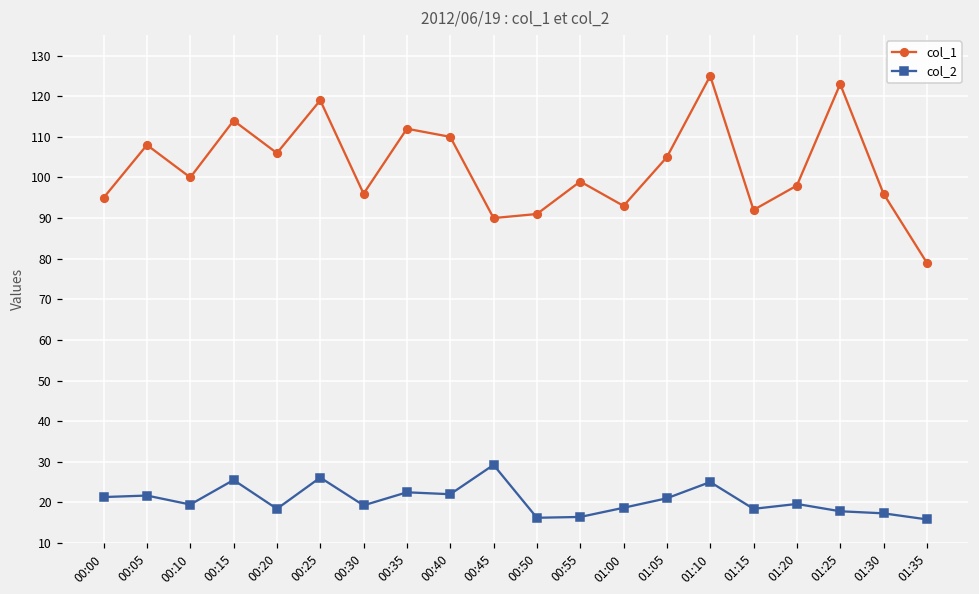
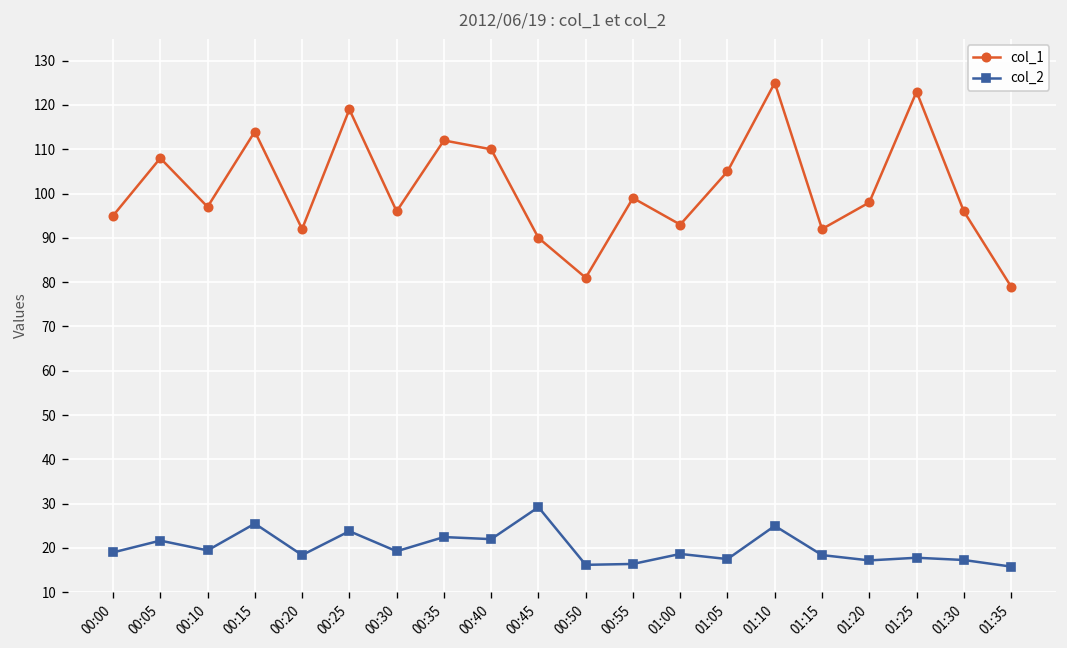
  {
    "col_1": {
      "00:00": 95,
      "00:05": 108,
-     "00:10": 100,
+     "00:10": 97,
      "00:15": 114,
-     "00:20": 106,
+     "00:20": 92,
      "00:25": 119,
      "00:30": 96,
      "00:35": 112,
      "00:40": 110,
      "00:45": 90,
-     "00:50": 91,
+     "00:50": 81,
      "00:55": 99,
      "01:00": 93,
      "01:05": 105,
      "01:10": 125,
      "01:15": 92,
      "01:20": 98,
      "01:25": 123,
      "01:30": 96,
      "01:35": 79
    },
    "col_2": {
-     "00:00": 21,
+     "00:00": 19,
      "00:05": 22,
      "00:10": 19,
      "00:15": 26,
      "00:20": 18,
-     "00:25": 26,
+     "00:25": 24,
      "00:30": 19,
      "00:35": 22,
      "00:40": 22,
      "00:45": 29,
      "00:50": 16,
      "00:55": 16,
      "01:00": 19,
-     "01:05": 21,
+     "01:05": 18,
      "01:10": 25,
      "01:15": 18,
-     "01:20": 20,
+     "01:20": 17,
      "01:25": 18,
      "01:30": 17,
      "01:35": 16
    }
  }
